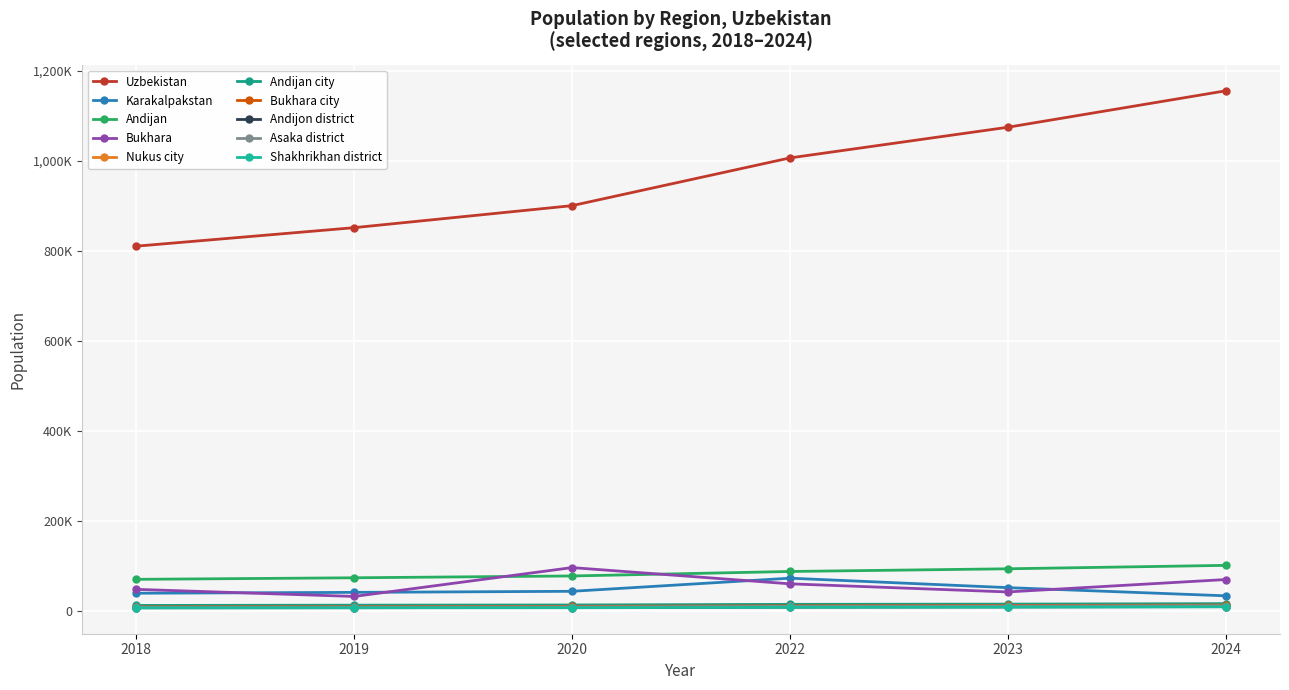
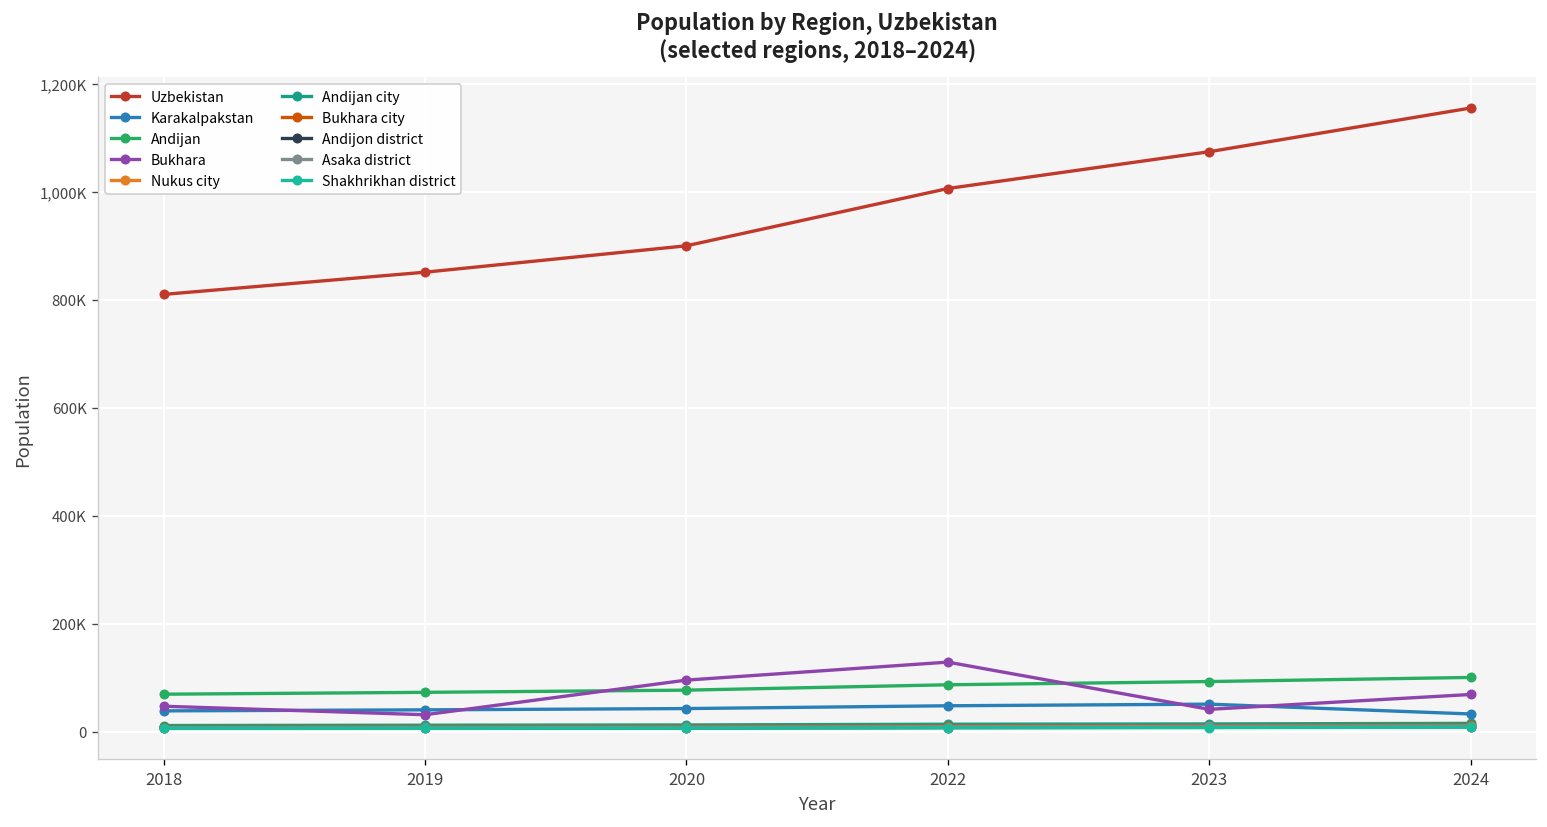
  {
    "Karakalpakstan": {
      "2018": "40,000",
      "2019": "40,000",
      "2020": "40,000",
-     "2022": "70,000",
+     "2022": "50,000",
      "2023": "50,000",
      "2024": "30,000"
    },
    "Bukhara": {
      "2018": "50,000",
      "2019": "30,000",
      "2020": "100,000",
-     "2022": "60,000",
+     "2022": "130,000",
      "2023": "40,000",
      "2024": "70,000"
    }
  }
